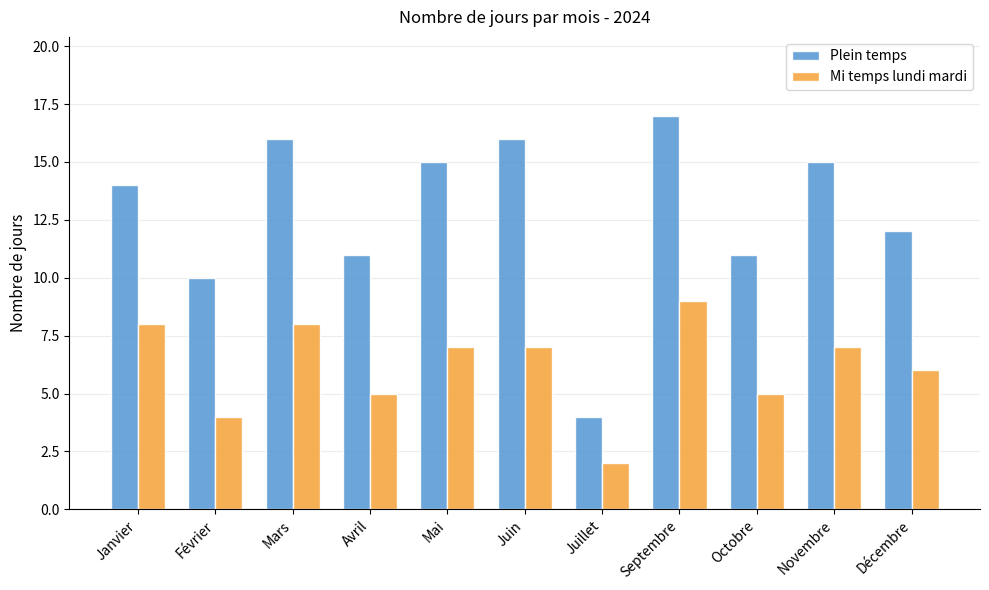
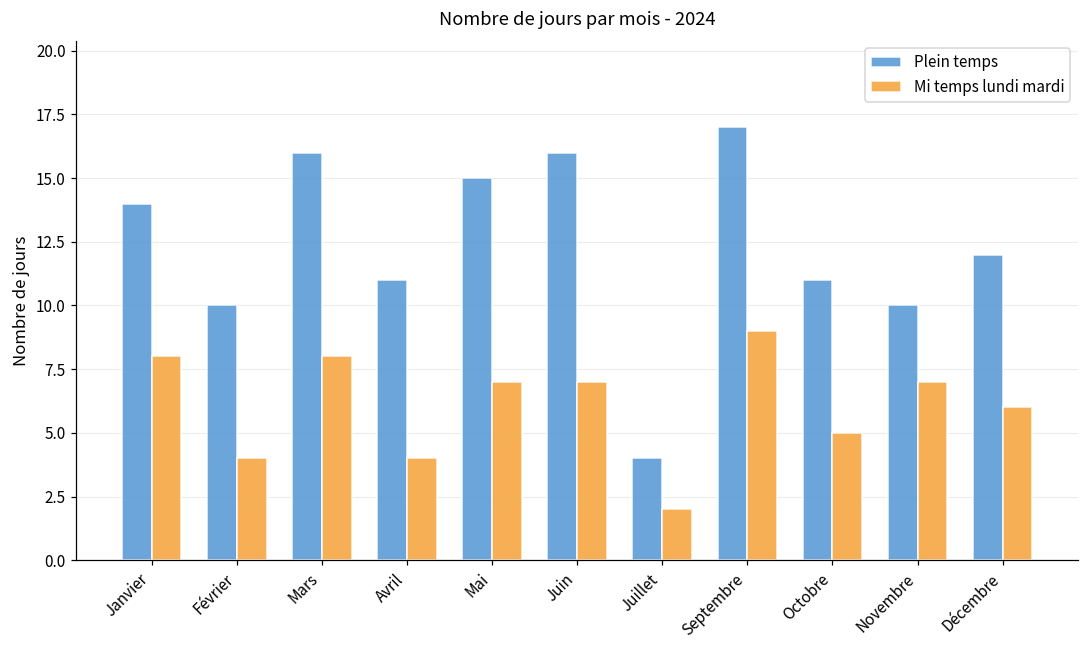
  {
    "Plein temps": {
      "Janvier": 14,
      "Février": 10,
      "Mars": 16,
      "Avril": 11,
      "Mai": 15,
      "Juin": 16,
      "Juillet": 4,
      "Septembre": 17,
      "Octobre": 11,
-     "Novembre": 15,
+     "Novembre": 10,
      "Décembre": 12
    },
    "Mi temps lundi mardi": {
      "Janvier": 8,
      "Février": 4,
      "Mars": 8,
-     "Avril": 5,
+     "Avril": 4,
      "Mai": 7,
      "Juin": 7,
      "Juillet": 2,
      "Septembre": 9,
      "Octobre": 5,
      "Novembre": 7,
      "Décembre": 6
    }
  }
